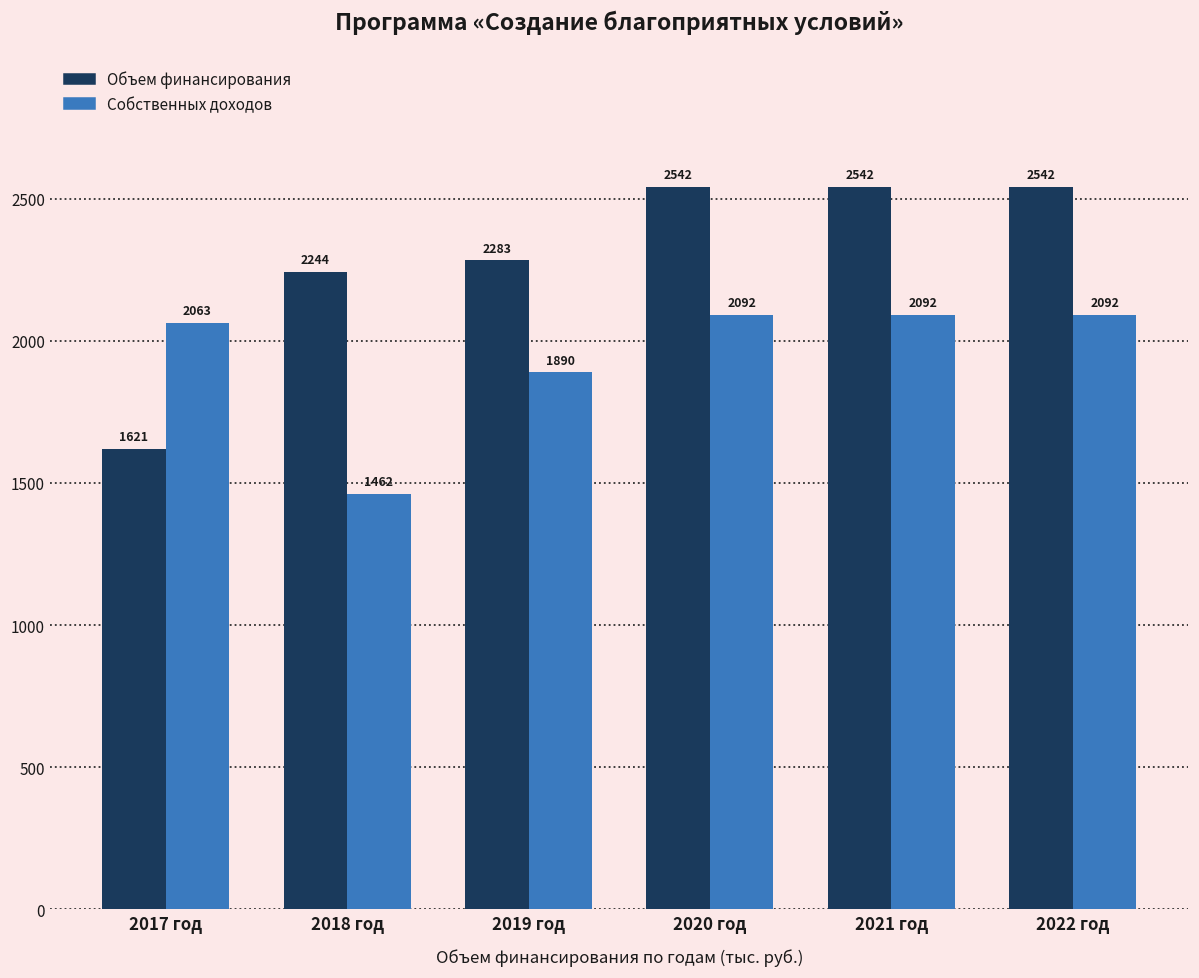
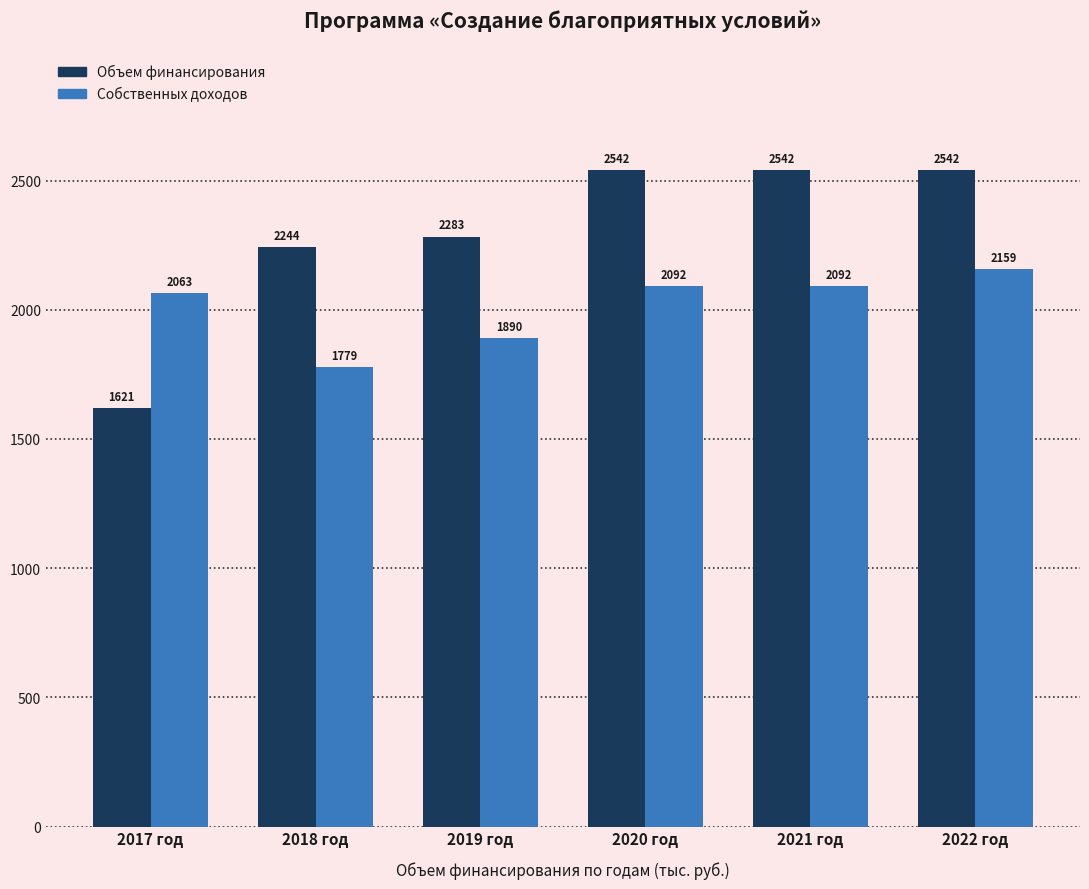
  {
    "Объем финансирования": {
      "2017 год": 1621,
      "2018 год": 2244,
      "2019 год": 2283,
      "2020 год": 2542,
      "2021 год": 2542,
      "2022 год": 2542
    },
    "Собственных доходов": {
      "2017 год": 2063,
-     "2018 год": 1462,
+     "2018 год": 1779,
      "2019 год": 1890,
      "2020 год": 2092,
      "2021 год": 2092,
-     "2022 год": 2092
+     "2022 год": 2159
    }
  }
